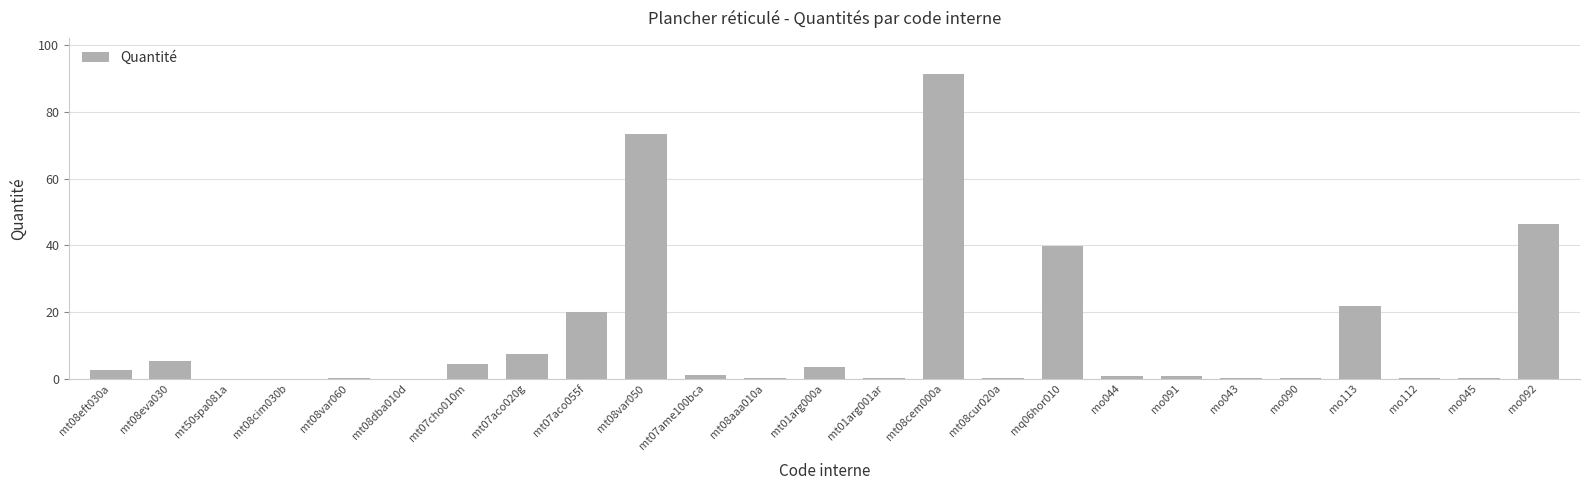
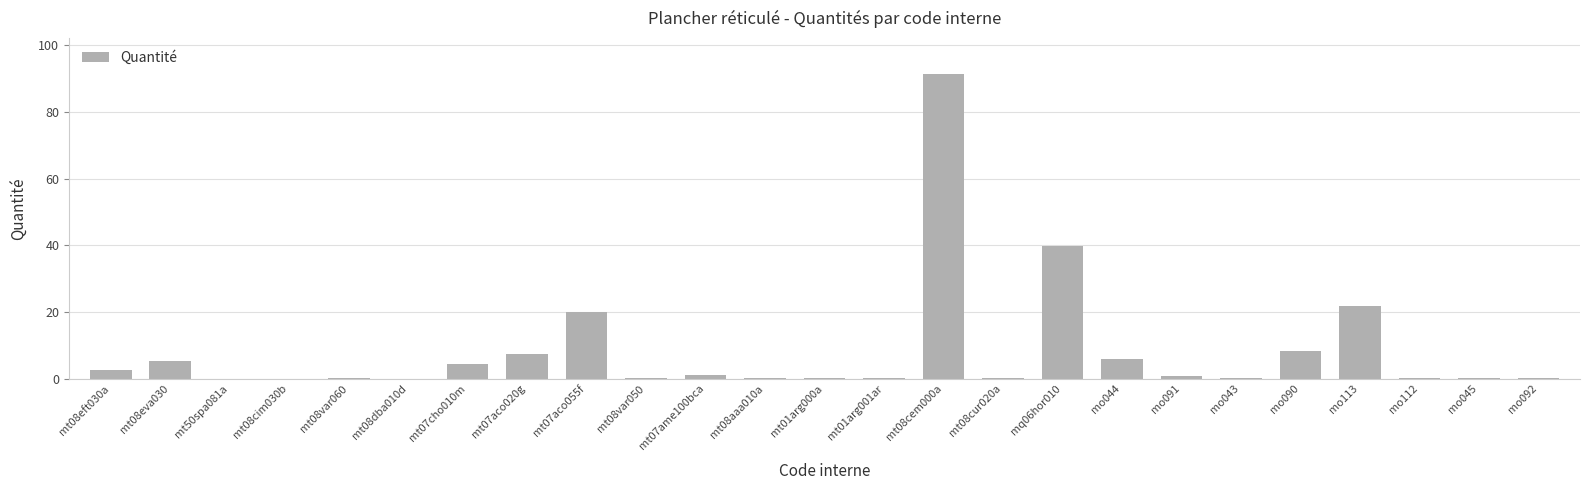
  {
    "mt08eft030a": 3,
    "mt08eva030": 5,
    "mt07cho010m": 4,
    "mt07aco020g": 7,
    "mt07aco055f": 20,
-   "mt08var050": 73,
+   "mt08var050": 0,
    "mt07ame100bca": 1,
-   "mt01arg000a": 4,
+   "mt01arg000a": 0,
    "mt08cem000a": 91,
    "mq06hor010": 40,
-   "mo044": 1,
-   "mo090": 0,
+   "mo044": 6,
+   "mo090": 8,
    "mo113": 22,
-   "mo092": 46
+   "mo092": 0
  }
